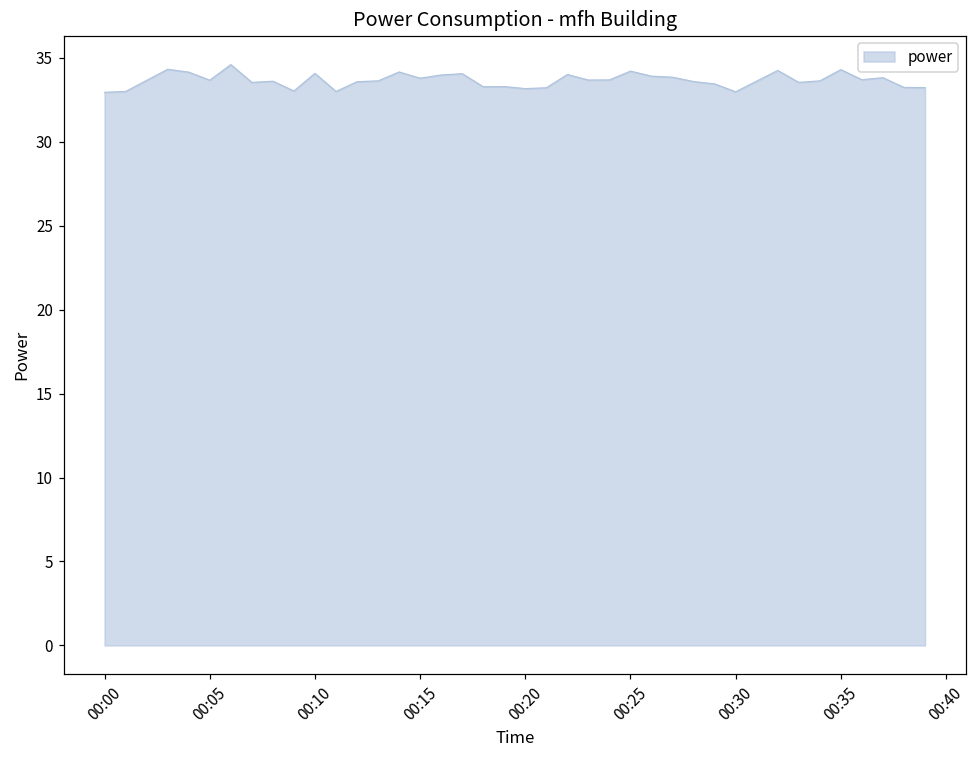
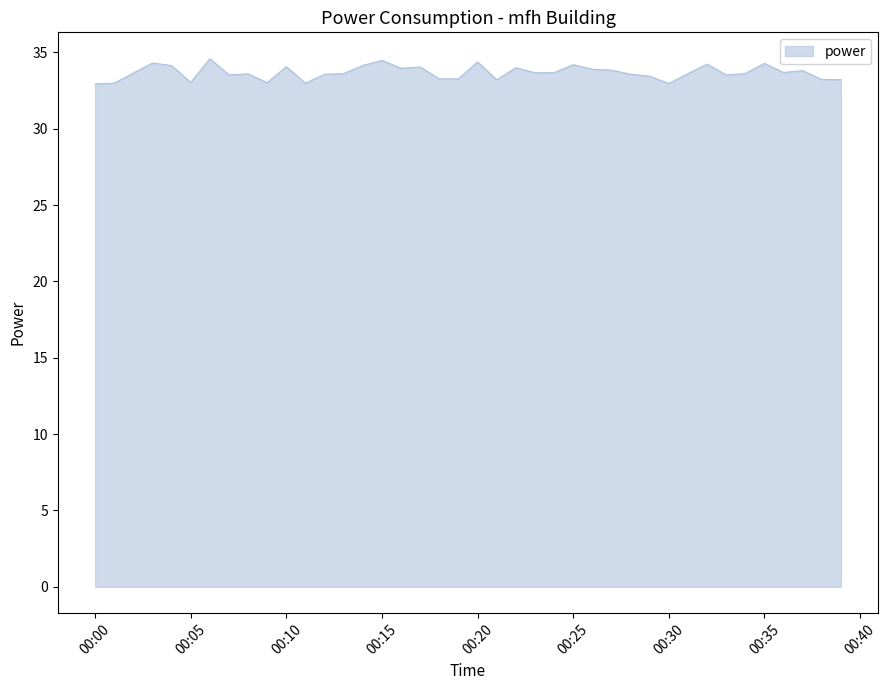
  {
    "00:00": 32.9,
-   "00:05": 33.7,
+   "00:05": 33.0,
    "00:10": 34.1,
-   "00:15": 33.8,
-   "00:20": 33.2,
+   "00:15": 34.5,
+   "00:20": 34.4,
    "00:25": 34.2,
    "00:30": 33.0,
    "00:35": 34.3
  }
